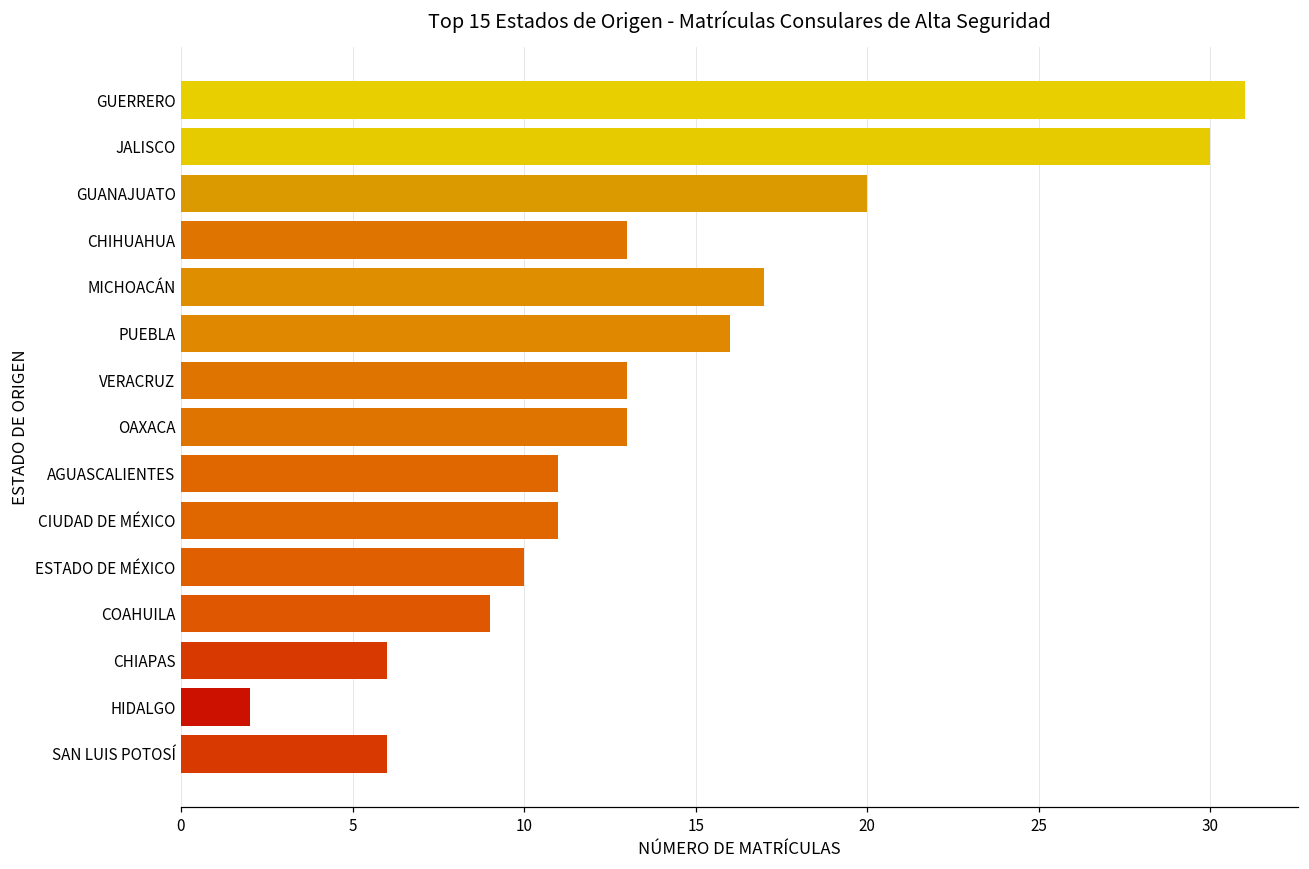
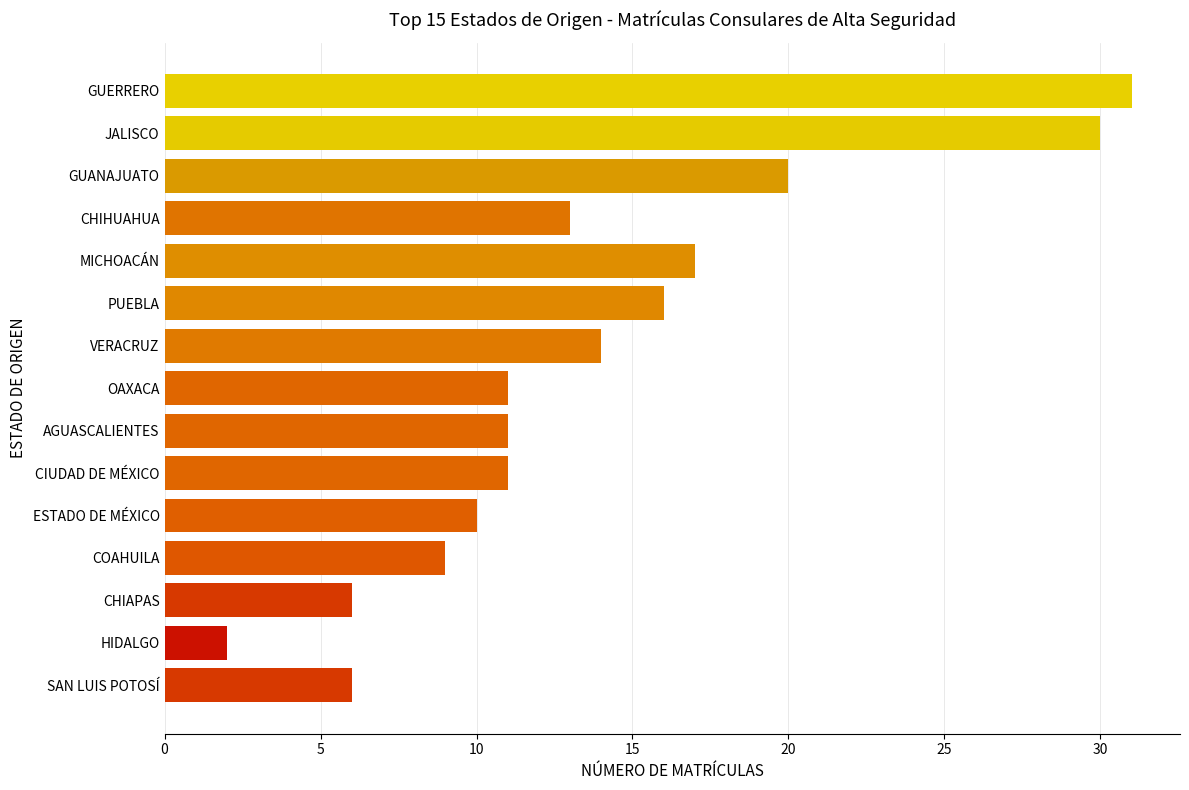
  {
    "GUERRERO": 31,
    "JALISCO": 30,
    "GUANAJUATO": 20,
    "CHIHUAHUA": 13,
    "MICHOACÁN": 17,
    "PUEBLA": 16,
-   "VERACRUZ": 13,
-   "OAXACA": 13,
+   "VERACRUZ": 14,
+   "OAXACA": 11,
    "AGUASCALIENTES": 11,
    "CIUDAD DE MÉXICO": 11,
    "ESTADO DE MÉXICO": 10,
    "COAHUILA": 9,
    "CHIAPAS": 6,
    "HIDALGO": 2,
    "SAN LUIS POTOSÍ": 6
  }
